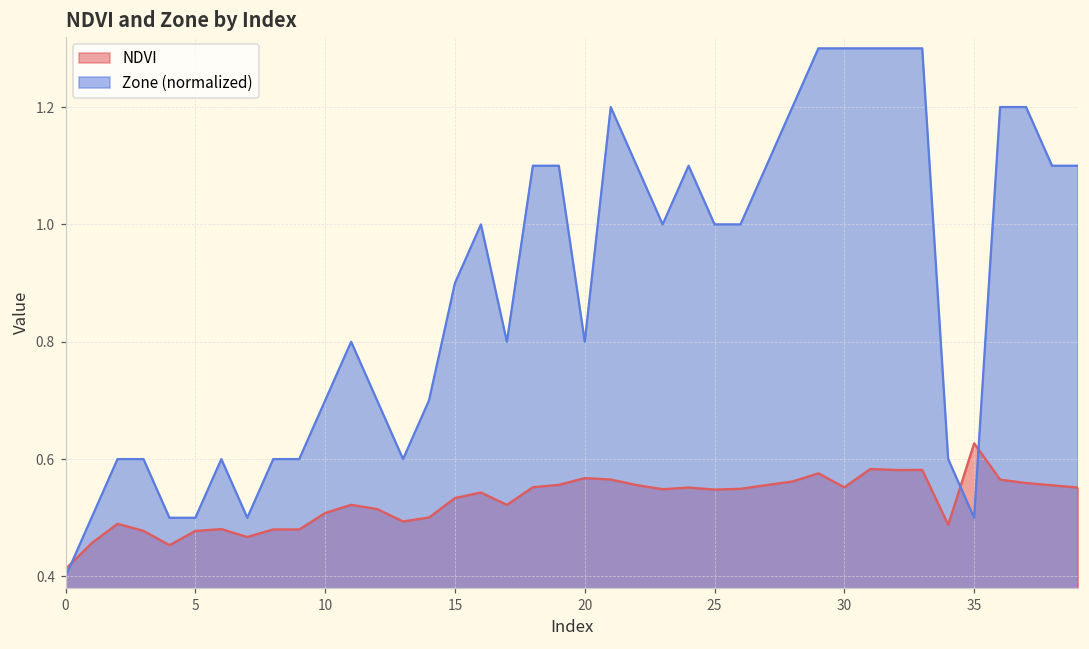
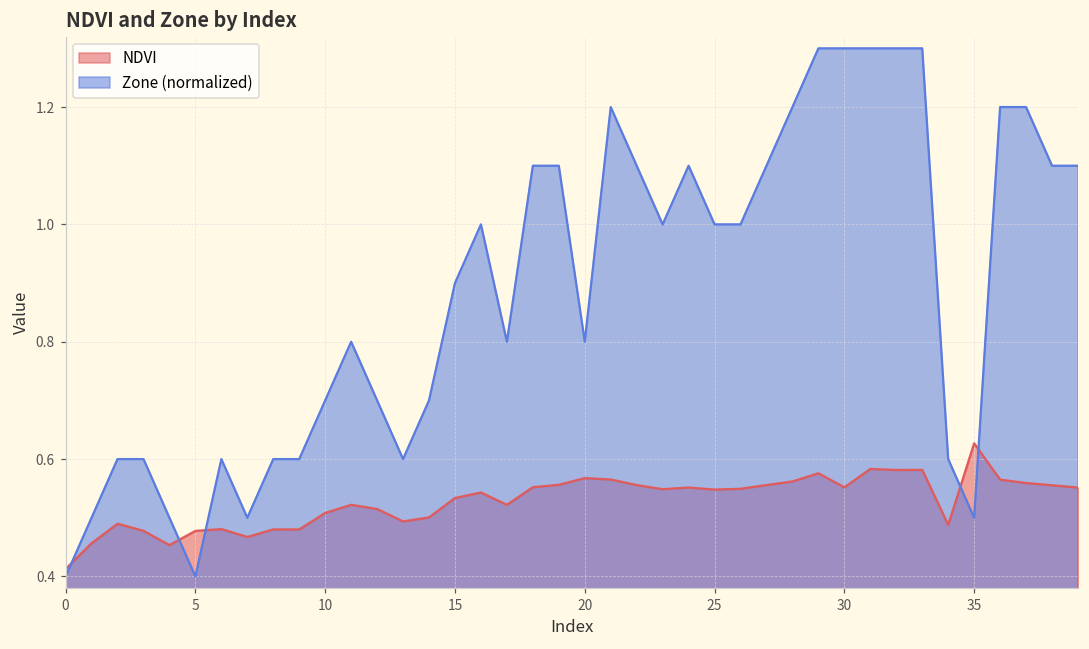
  {
    "NDVI": {
      "0": 0.41,
      "5": 0.48,
      "10": 0.51,
      "15": 0.53,
      "20": 0.57,
      "25": 0.55,
      "30": 0.55,
      "35": 0.63
    },
    "Zone (normalized)": {
      "0": 0.40,
-     "5": 0.50,
+     "5": 0.40,
      "10": 0.70,
      "15": 0.90,
      "20": 0.80,
      "25": 1.00,
      "30": 1.30,
      "35": 0.50
    }
  }
